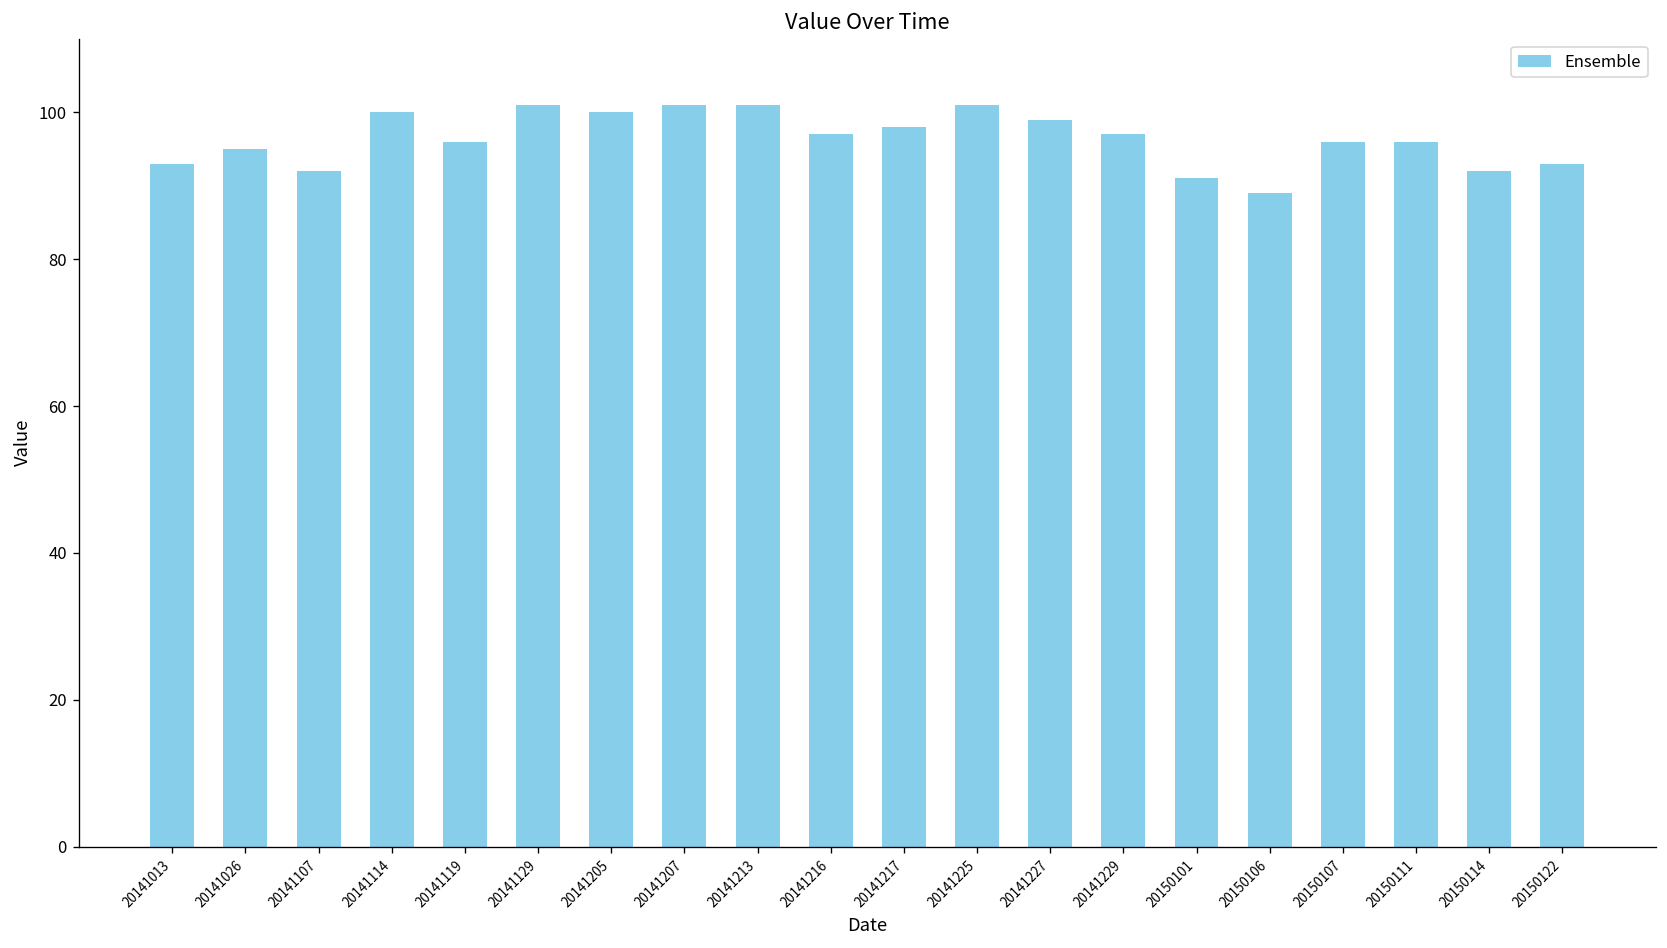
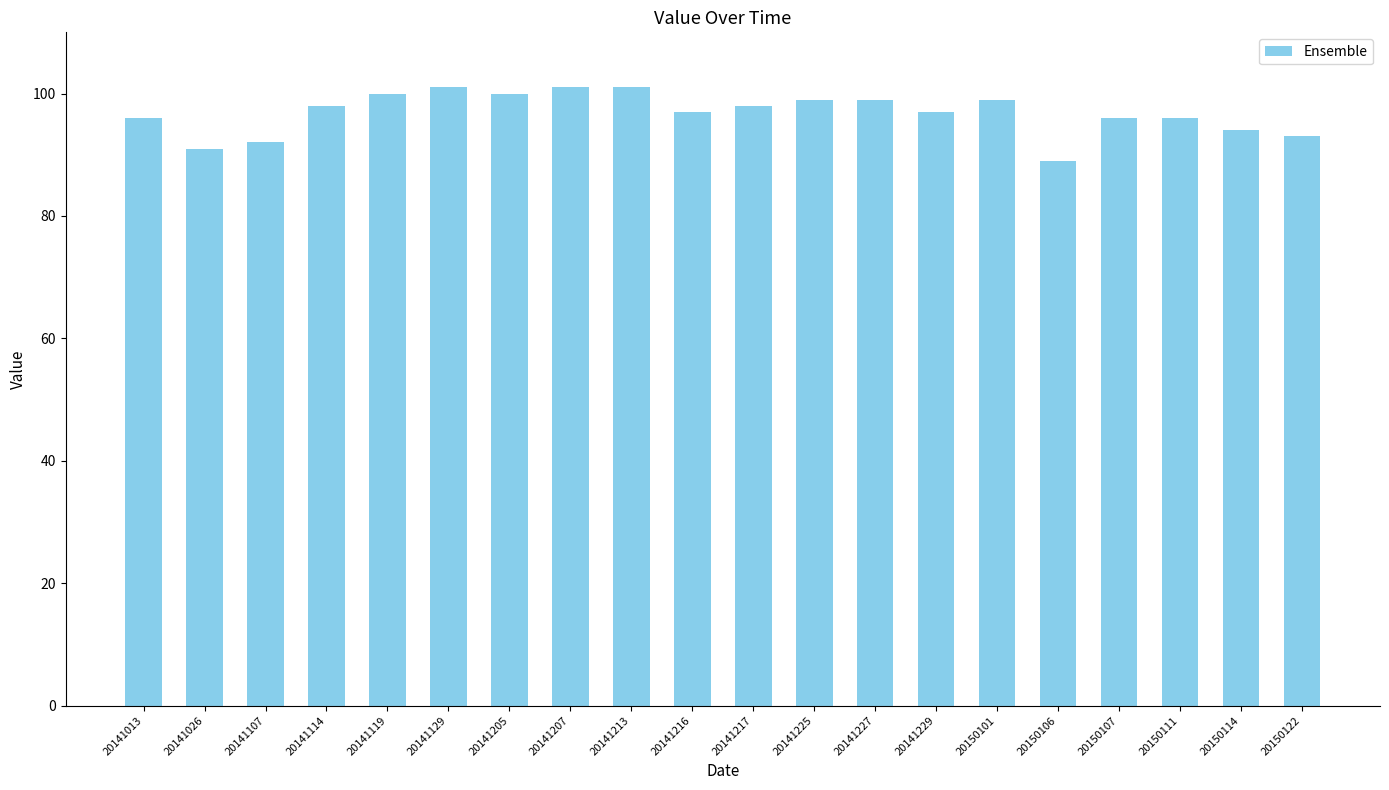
  {
-   "20141013": 93,
-   "20141026": 95,
+   "20141013": 96,
+   "20141026": 91,
    "20141107": 92,
-   "20141114": 100,
-   "20141119": 96,
+   "20141114": 98,
+   "20141119": 100,
    "20141129": 101,
    "20141205": 100,
    "20141207": 101,
    "20141213": 101,
    "20141216": 97,
    "20141217": 98,
-   "20141225": 101,
+   "20141225": 99,
    "20141227": 99,
    "20141229": 97,
-   "20150101": 91,
+   "20150101": 99,
    "20150106": 89,
    "20150107": 96,
    "20150111": 96,
-   "20150114": 92,
+   "20150114": 94,
    "20150122": 93
  }
